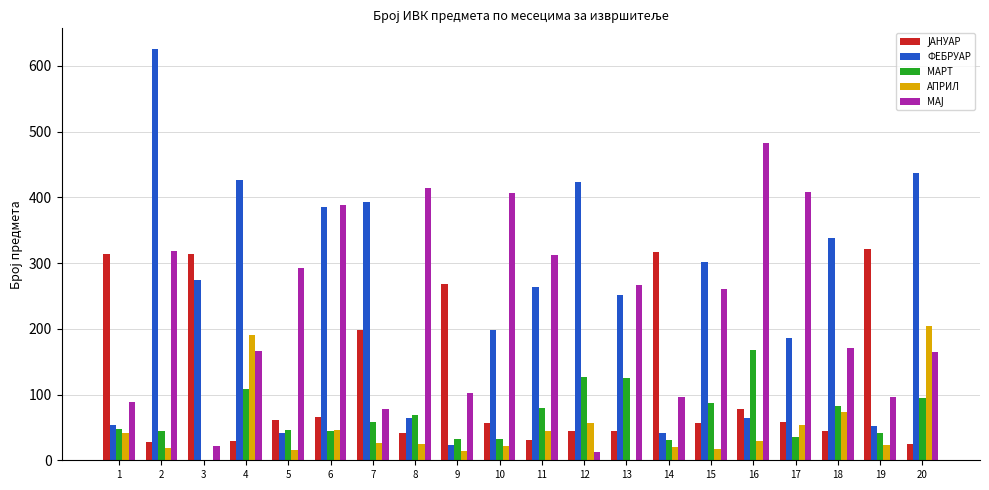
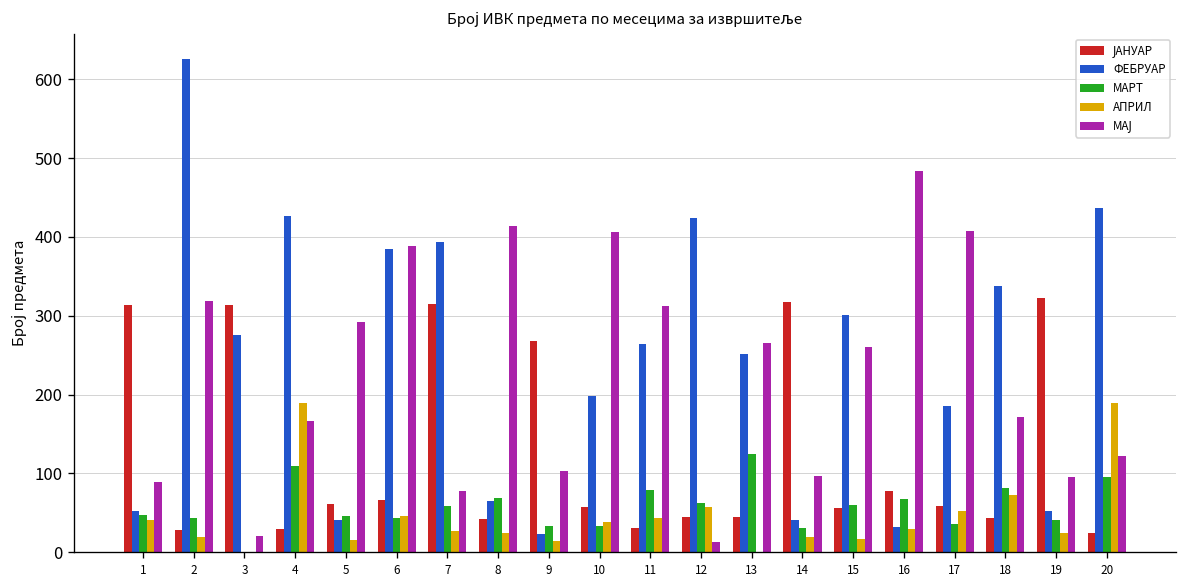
  {
    "ЈАНУАР": {
      "1": 310,
      "2": 30,
      "3": 310,
      "4": 30,
      "5": 60,
      "6": 70,
-     "7": 200,
+     "7": 320,
      "8": 40,
      "9": 270,
      "10": 60,
      "11": 30,
      "12": 50,
      "13": 50,
      "14": 320,
      "15": 60,
      "16": 80,
      "17": 60,
      "18": 40,
      "19": 320,
      "20": 30
    },
    "ФЕБРУАР": {
      "1": 50,
      "2": 630,
      "3": 280,
      "4": 430,
      "5": 40,
      "6": 390,
      "7": 390,
      "8": 70,
      "9": 20,
      "10": 200,
      "11": 260,
      "12": 420,
      "13": 250,
      "14": 40,
      "15": 300,
-     "16": 70,
+     "16": 30,
      "17": 190,
      "18": 340,
      "19": 50,
      "20": 440
    },
    "МАРТ": {
      "1": 50,
      "2": 40,
      "3": 0,
      "4": 110,
      "5": 50,
      "6": 40,
      "7": 60,
      "8": 70,
      "9": 30,
      "10": 30,
      "11": 80,
-     "12": 130,
+     "12": 60,
      "13": 130,
      "14": 30,
-     "15": 90,
-     "16": 170,
+     "15": 60,
+     "16": 70,
      "17": 40,
      "18": 80,
      "19": 40,
      "20": 100
    },
    "АПРИЛ": {
      "1": 40,
      "2": 20,
      "3": 0,
      "4": 190,
      "5": 20,
      "6": 50,
      "7": 30,
      "8": 30,
      "9": 10,
-     "10": 20,
+     "10": 40,
      "11": 40,
      "12": 60,
      "13": 0,
      "14": 20,
      "15": 20,
      "16": 30,
      "17": 50,
      "18": 70,
      "19": 20,
-     "20": 210
+     "20": 190
    },
    "МАЈ": {
      "1": 90,
      "2": 320,
      "3": 20,
      "4": 170,
      "5": 290,
      "6": 390,
      "7": 80,
      "8": 410,
      "9": 100,
      "10": 410,
      "11": 310,
      "12": 10,
      "13": 270,
      "14": 100,
      "15": 260,
      "16": 480,
      "17": 410,
      "18": 170,
      "19": 100,
-     "20": 170
+     "20": 120
    }
  }
